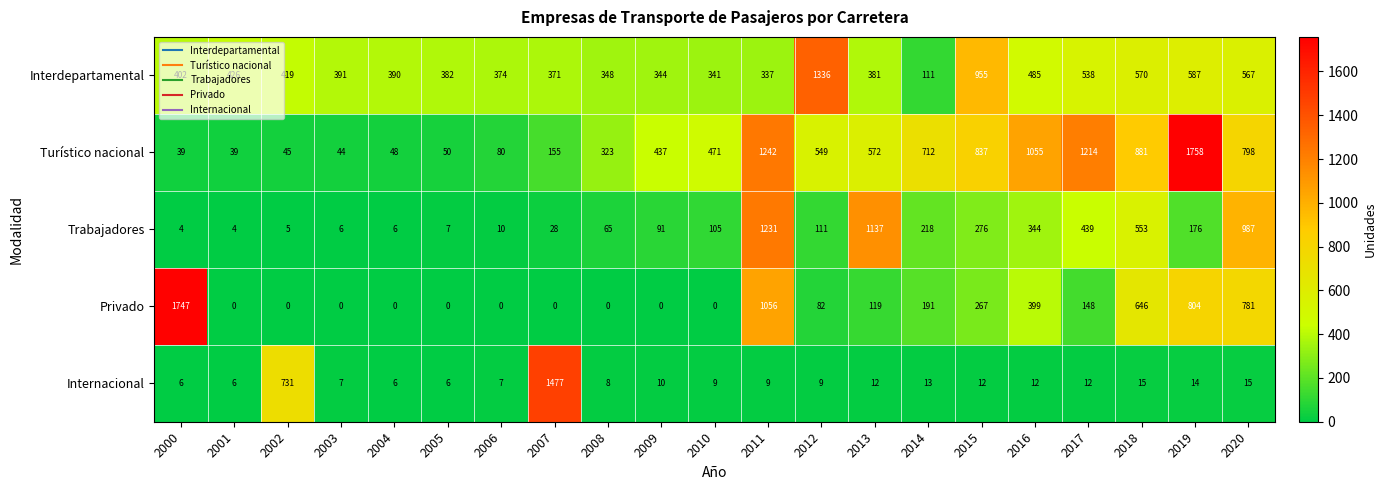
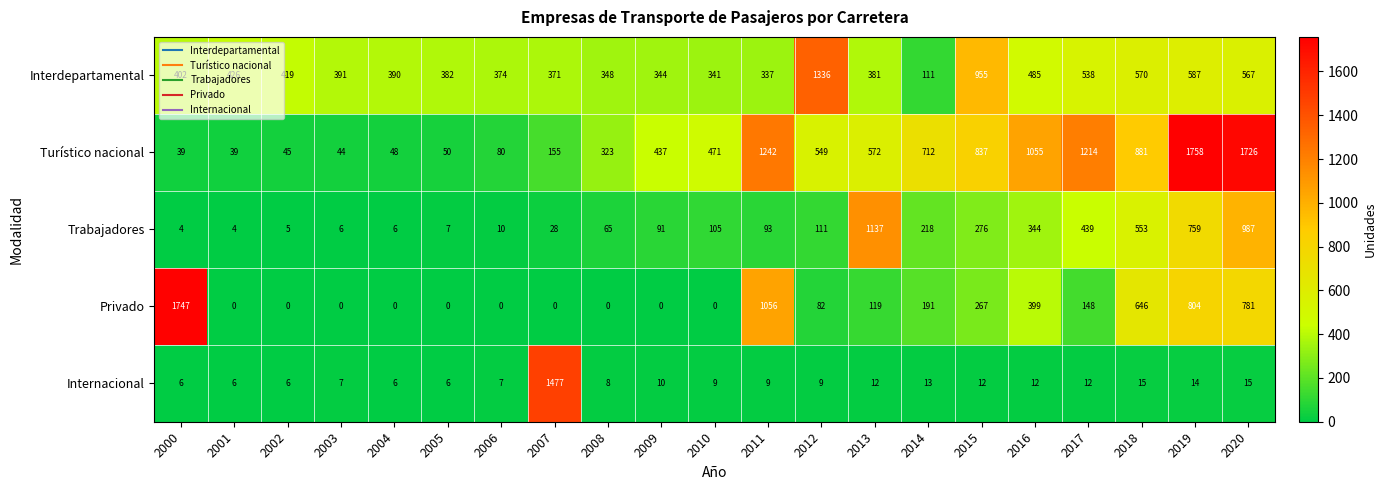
  {
    "Interdepartamental": {
      "2003": 391,
      "2004": 390,
      "2005": 382,
      "2006": 374,
      "2007": 371,
      "2008": 348,
      "2009": 344,
      "2010": 341,
      "2011": 337,
      "2012": 1336,
      "2013": 381,
      "2014": 111,
      "2015": 955,
      "2016": 485,
      "2017": 538,
      "2018": 570,
      "2019": 587,
      "2020": 567
    },
    "Turístico nacional": {
      "2000": 39,
      "2001": 39,
      "2002": 45,
      "2003": 44,
      "2004": 48,
      "2005": 50,
      "2006": 80,
      "2007": 155,
      "2008": 323,
      "2009": 437,
      "2010": 471,
      "2011": 1242,
      "2012": 549,
      "2013": 572,
      "2014": 712,
      "2015": 837,
      "2016": 1055,
      "2017": 1214,
      "2018": 881,
      "2019": 1758,
-     "2020": 798
+     "2020": 1726
    },
    "Trabajadores": {
      "2000": 4,
      "2001": 4,
      "2002": 5,
      "2003": 6,
      "2004": 6,
      "2005": 7,
      "2006": 10,
      "2007": 28,
      "2008": 65,
      "2009": 91,
      "2010": 105,
-     "2011": 1231,
+     "2011": 93,
      "2012": 111,
      "2013": 1137,
      "2014": 218,
      "2015": 276,
      "2016": 344,
      "2017": 439,
      "2018": 553,
-     "2019": 176,
+     "2019": 759,
      "2020": 987
    },
    "Privado": {
      "2000": 1747,
      "2001": 0,
      "2002": 0,
      "2003": 0,
      "2004": 0,
      "2005": 0,
      "2006": 0,
      "2007": 0,
      "2008": 0,
      "2009": 0,
      "2010": 0,
      "2011": 1056,
      "2012": 82,
      "2013": 119,
      "2014": 191,
      "2015": 267,
      "2016": 399,
      "2017": 148,
      "2018": 646,
      "2019": 804,
      "2020": 781
    },
    "Internacional": {
      "2000": 6,
      "2001": 6,
-     "2002": 731,
+     "2002": 6,
      "2003": 7,
      "2004": 6,
      "2005": 6,
      "2006": 7,
      "2007": 1477,
      "2008": 8,
      "2009": 10,
      "2010": 9,
      "2011": 9,
      "2012": 9,
      "2013": 12,
      "2014": 13,
      "2015": 12,
      "2016": 12,
      "2017": 12,
      "2018": 15,
      "2019": 14,
      "2020": 15
    }
  }
